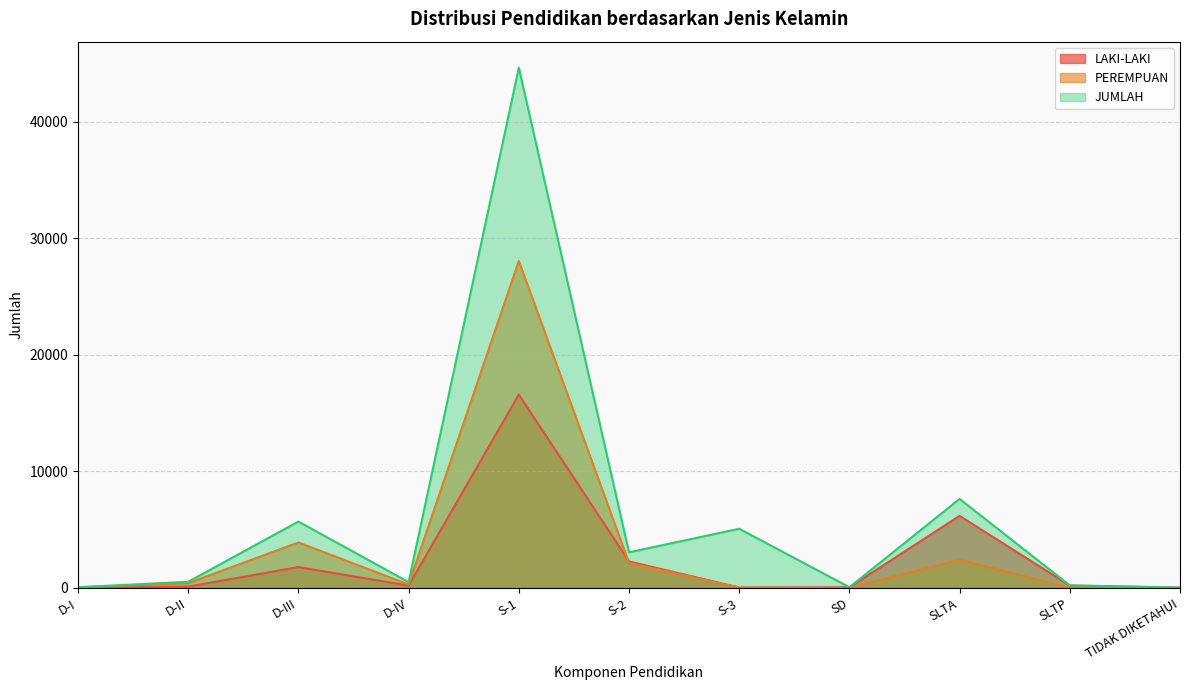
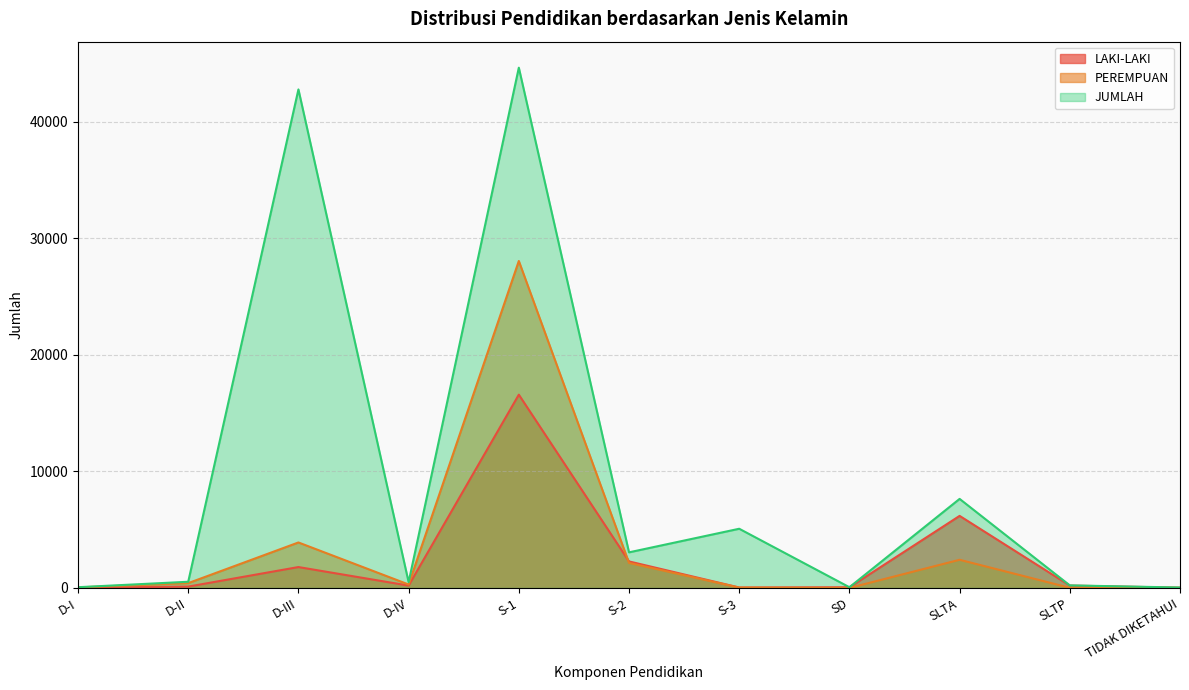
  {
    "JUMLAH": {
-     "D-III": 5700,
+     "D-III": 42800,
      "S-1": 44600,
      "S-2": 3100,
      "S-3": 5100,
      "SLTA": 7600
    }
  }
